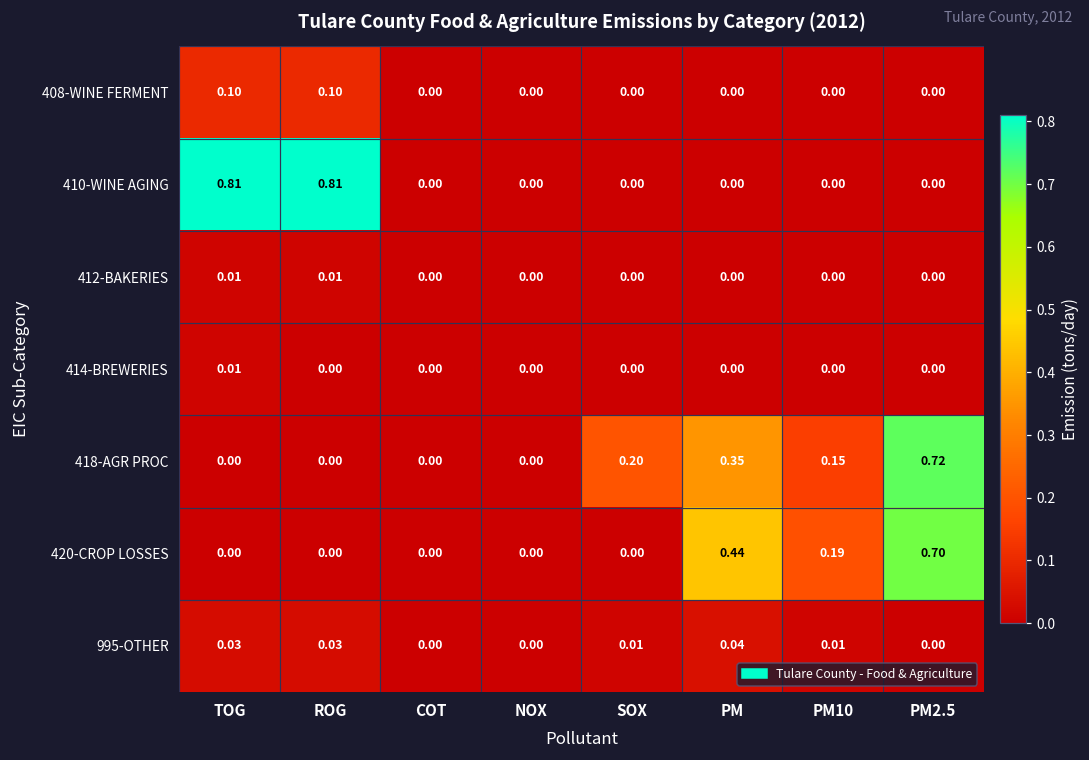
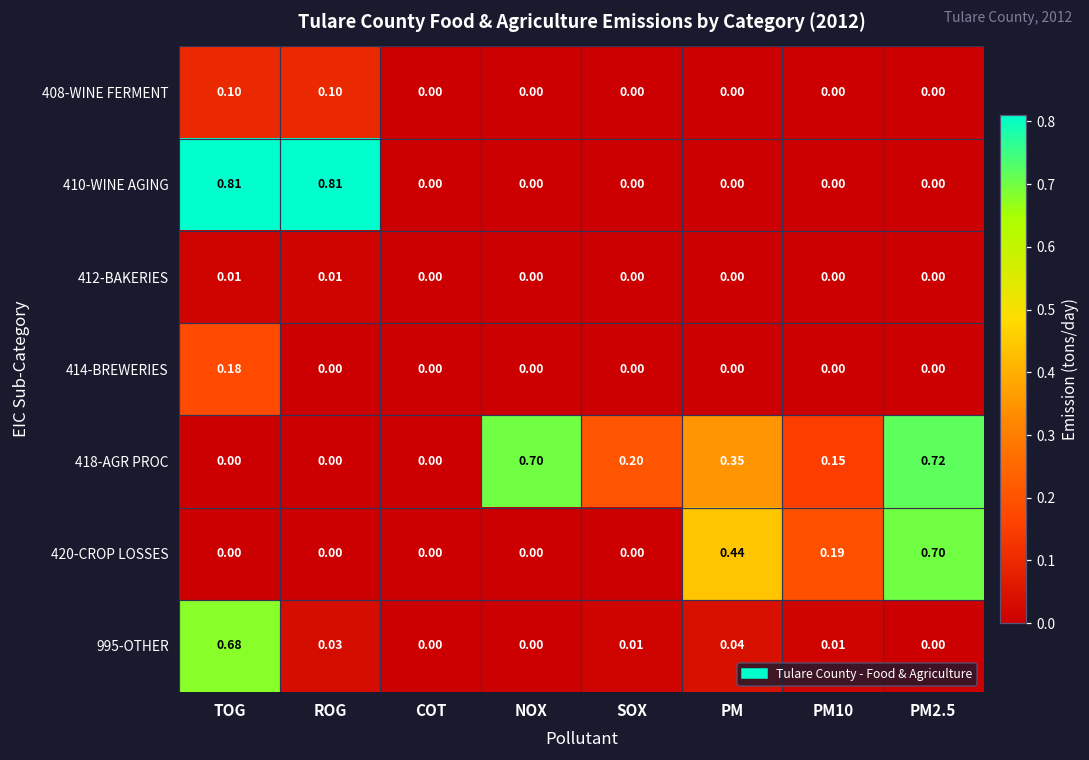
  {
    "408-WINE FERMENT": {
      "TOG": 0.10,
      "ROG": 0.10,
      "COT": 0.00,
      "NOX": 0.00,
      "SOX": 0.00,
      "PM": 0.00,
      "PM10": 0.00,
      "PM2.5": 0.00
    },
    "410-WINE AGING": {
      "TOG": 0.81,
      "ROG": 0.81,
      "COT": 0.00,
      "NOX": 0.00,
      "SOX": 0.00,
      "PM": 0.00,
      "PM10": 0.00,
      "PM2.5": 0.00
    },
    "412-BAKERIES": {
      "TOG": 0.01,
      "ROG": 0.01,
      "COT": 0.00,
      "NOX": 0.00,
      "SOX": 0.00,
      "PM": 0.00,
      "PM10": 0.00,
      "PM2.5": 0.00
    },
    "414-BREWERIES": {
-     "TOG": 0.01,
+     "TOG": 0.18,
      "ROG": 0.00,
      "COT": 0.00,
      "NOX": 0.00,
      "SOX": 0.00,
      "PM": 0.00,
      "PM10": 0.00,
      "PM2.5": 0.00
    },
    "418-AGR PROC": {
      "TOG": 0.00,
      "ROG": 0.00,
      "COT": 0.00,
-     "NOX": 0.00,
+     "NOX": 0.70,
      "SOX": 0.20,
      "PM": 0.35,
      "PM10": 0.15,
      "PM2.5": 0.72
    },
    "420-CROP LOSSES": {
      "TOG": 0.00,
      "ROG": 0.00,
      "COT": 0.00,
      "NOX": 0.00,
      "SOX": 0.00,
      "PM": 0.44,
      "PM10": 0.19,
      "PM2.5": 0.70
    },
    "995-OTHER": {
-     "TOG": 0.03,
+     "TOG": 0.68,
      "ROG": 0.03,
      "COT": 0.00,
      "NOX": 0.00,
      "SOX": 0.01,
      "PM": 0.04,
      "PM10": 0.01,
      "PM2.5": 0.00
    }
  }
